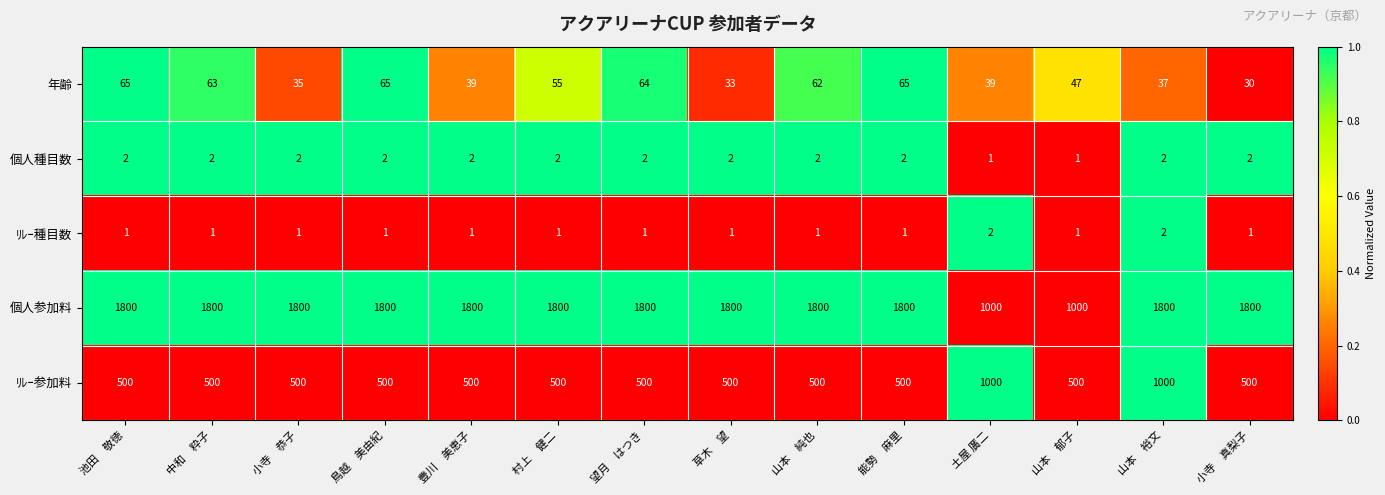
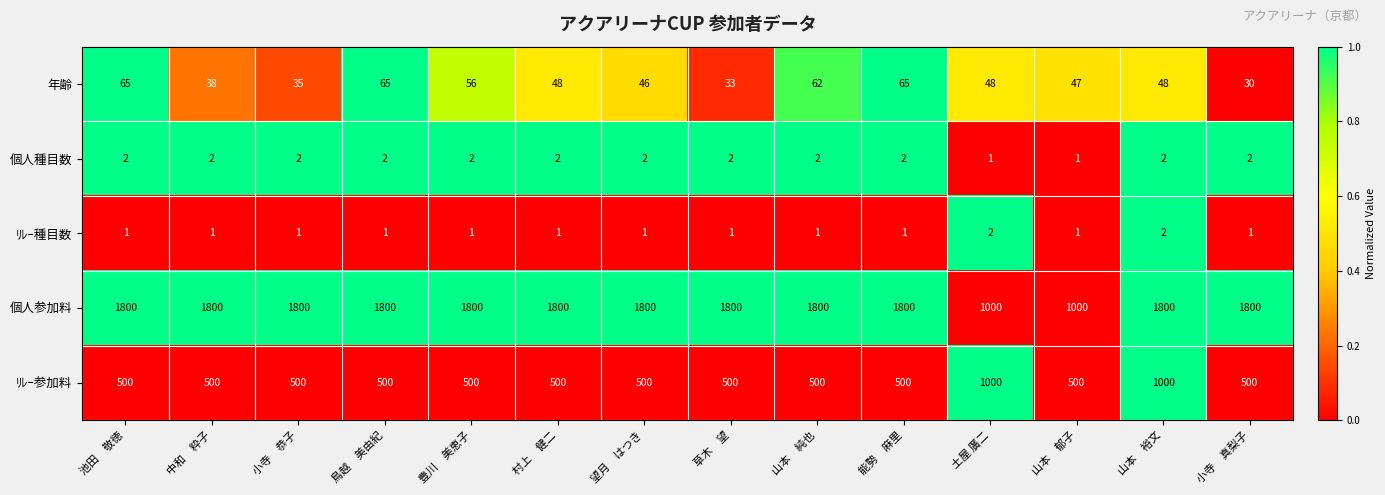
  {
    "年齢": {
      "池田 敬徳": 65,
-     "中和 粋子": 63,
+     "中和 粋子": 38,
      "小寺 恭子": 35,
      "鳥越 美由紀": 65,
-     "豊川 美恵子": 39,
-     "村上 健二": 55,
-     "望月 はつき": 64,
+     "豊川 美恵子": 56,
+     "村上 健二": 48,
+     "望月 はつき": 46,
      "草木 望": 33,
      "山本 純也": 62,
      "能勢 麻里": 65,
-     "土屋 廣二": 39,
+     "土屋 廣二": 48,
      "山本 郁子": 47,
-     "山本 裕文": 37,
+     "山本 裕文": 48,
      "小寺 真梨子": 30
    },
    "個人種目数": {
      "池田 敬徳": 2,
      "中和 粋子": 2,
      "小寺 恭子": 2,
      "鳥越 美由紀": 2,
      "豊川 美恵子": 2,
      "村上 健二": 2,
      "望月 はつき": 2,
      "草木 望": 2,
      "山本 純也": 2,
      "能勢 麻里": 2,
      "土屋 廣二": 1,
      "山本 郁子": 1,
      "山本 裕文": 2,
      "小寺 真梨子": 2
    },
    "ﾘﾚｰ種目数": {
      "池田 敬徳": 1,
      "中和 粋子": 1,
      "小寺 恭子": 1,
      "鳥越 美由紀": 1,
      "豊川 美恵子": 1,
      "村上 健二": 1,
      "望月 はつき": 1,
      "草木 望": 1,
      "山本 純也": 1,
      "能勢 麻里": 1,
      "土屋 廣二": 2,
      "山本 郁子": 1,
      "山本 裕文": 2,
      "小寺 真梨子": 1
    },
    "個人参加料": {
      "池田 敬徳": 1800,
      "中和 粋子": 1800,
      "小寺 恭子": 1800,
      "鳥越 美由紀": 1800,
      "豊川 美恵子": 1800,
      "村上 健二": 1800,
      "望月 はつき": 1800,
      "草木 望": 1800,
      "山本 純也": 1800,
      "能勢 麻里": 1800,
      "土屋 廣二": 1000,
      "山本 郁子": 1000,
      "山本 裕文": 1800,
      "小寺 真梨子": 1800
    },
    "ﾘﾚｰ参加料": {
      "池田 敬徳": 500,
      "中和 粋子": 500,
      "小寺 恭子": 500,
      "鳥越 美由紀": 500,
      "豊川 美恵子": 500,
      "村上 健二": 500,
      "望月 はつき": 500,
      "草木 望": 500,
      "山本 純也": 500,
      "能勢 麻里": 500,
      "土屋 廣二": 1000,
      "山本 郁子": 500,
      "山本 裕文": 1000,
      "小寺 真梨子": 500
    }
  }
